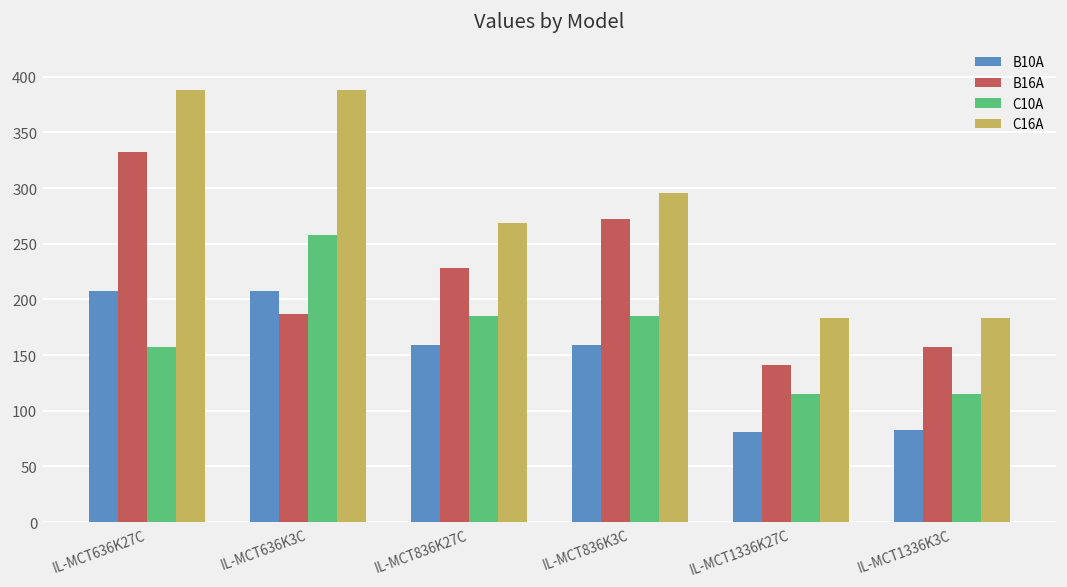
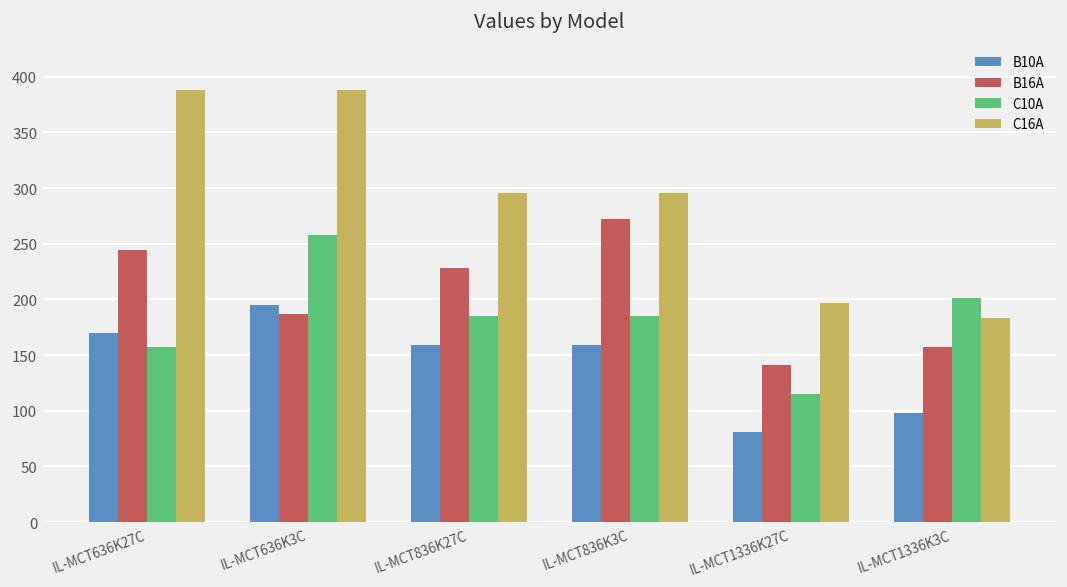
  {
    "B10A": {
-     "IL-MCT636K27C": 210,
-     "IL-MCT636K3C": 210,
+     "IL-MCT636K27C": 170,
+     "IL-MCT636K3C": 200,
      "IL-MCT836K27C": 160,
      "IL-MCT836K3C": 160,
      "IL-MCT1336K27C": 80,
-     "IL-MCT1336K3C": 80
+     "IL-MCT1336K3C": 100
    },
    "B16A": {
-     "IL-MCT636K27C": 330,
+     "IL-MCT636K27C": 240,
      "IL-MCT636K3C": 190,
      "IL-MCT836K27C": 230,
      "IL-MCT836K3C": 270,
      "IL-MCT1336K27C": 140,
      "IL-MCT1336K3C": 160
    },
    "C10A": {
      "IL-MCT636K27C": 160,
      "IL-MCT636K3C": 260,
      "IL-MCT836K27C": 190,
      "IL-MCT836K3C": 190,
      "IL-MCT1336K27C": 120,
-     "IL-MCT1336K3C": 120
+     "IL-MCT1336K3C": 200
    },
    "C16A": {
      "IL-MCT636K27C": 390,
      "IL-MCT636K3C": 390,
-     "IL-MCT836K27C": 270,
+     "IL-MCT836K27C": 300,
      "IL-MCT836K3C": 300,
-     "IL-MCT1336K27C": 180,
+     "IL-MCT1336K27C": 200,
      "IL-MCT1336K3C": 180
    }
  }
